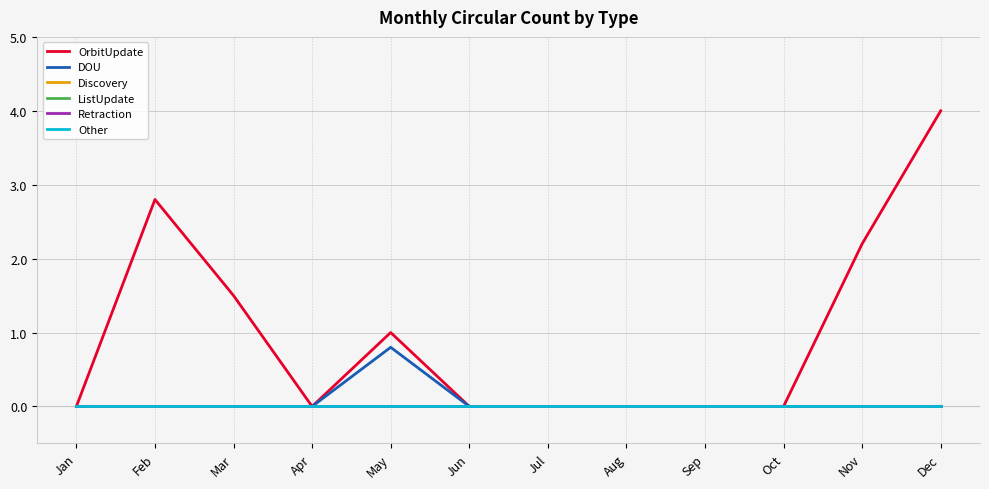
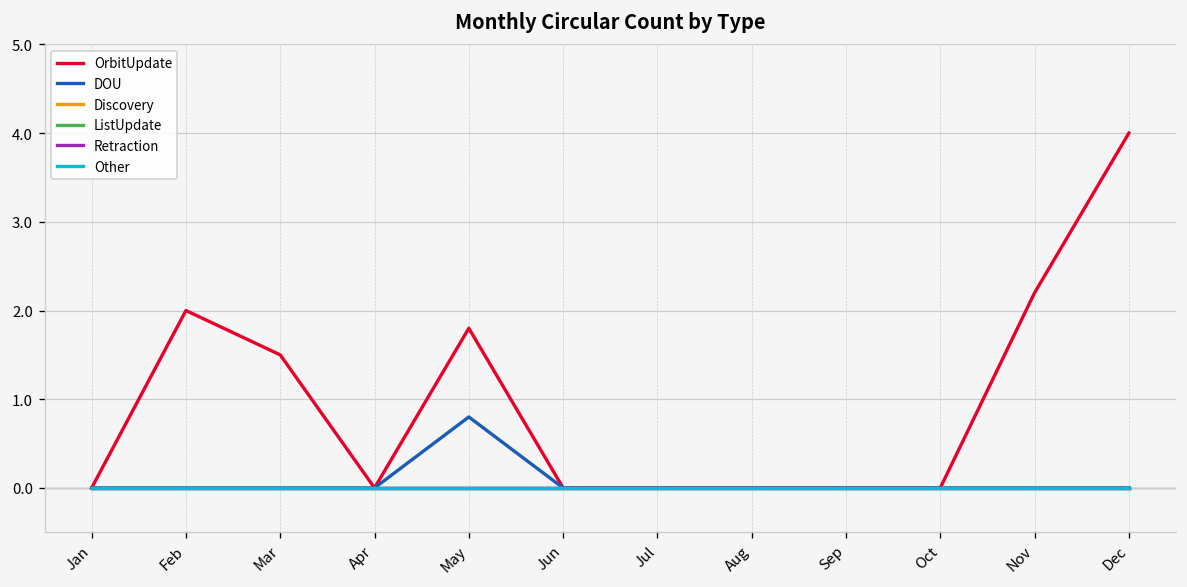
  {
    "OrbitUpdate": {
-     "Feb": 2.8,
+     "Feb": 2.0,
      "Mar": 1.5,
-     "May": 1.0,
+     "May": 1.8,
      "Nov": 2.2,
      "Dec": 4.0
    },
    "DOU": {
      "May": 0.8
    },
    "Other": {
      "May": 0.0
    }
  }
